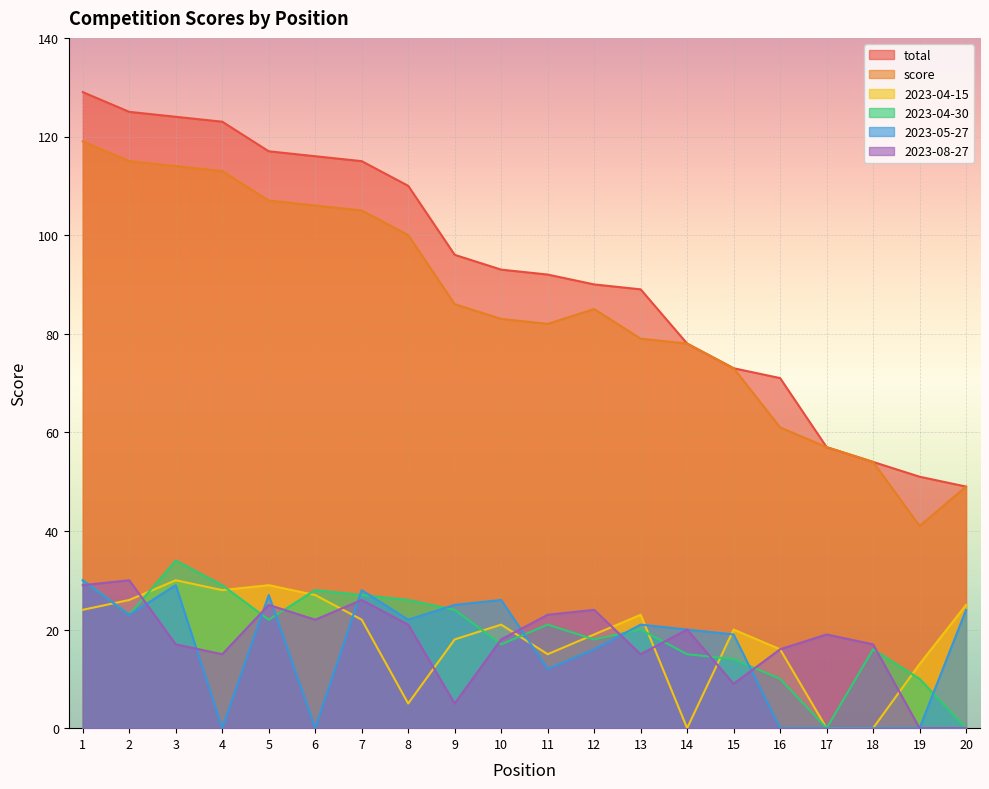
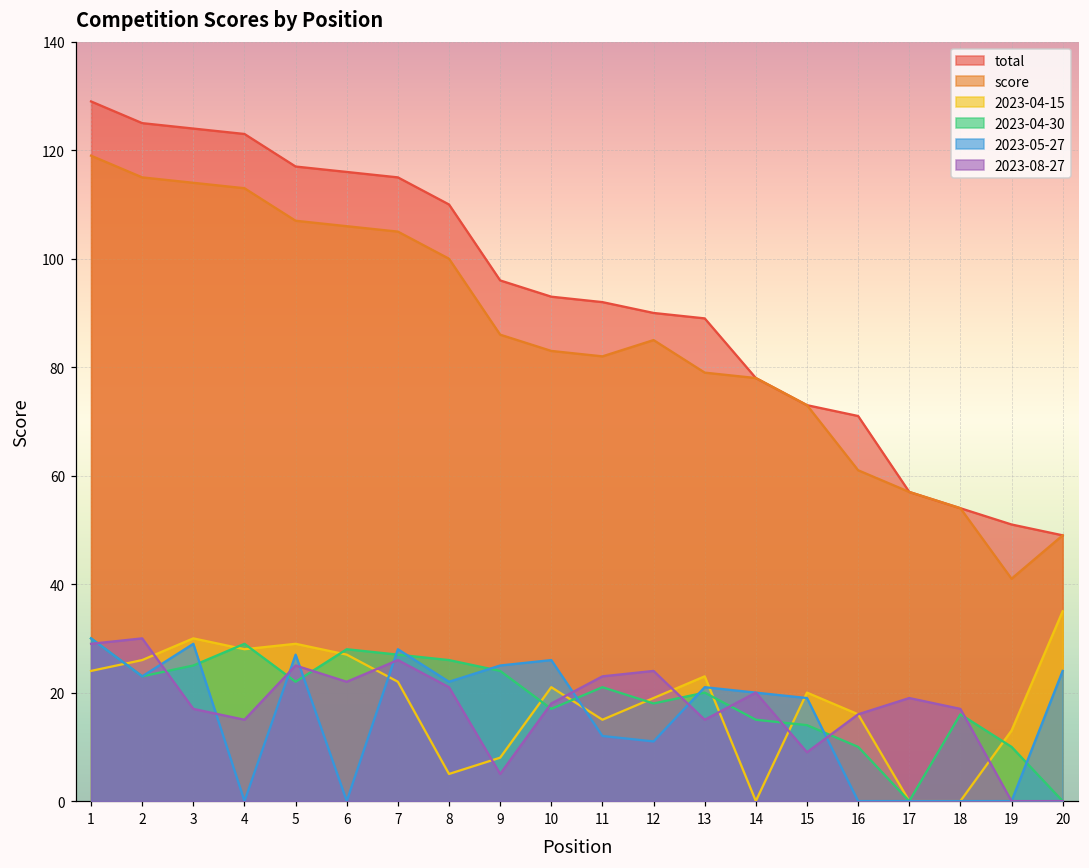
  {
    "2023-04-15": {
      "1": 24,
      "2": 26,
      "3": 30,
      "4": 28,
      "5": 29,
      "6": 27,
      "7": 22,
      "8": 5,
-     "9": 18,
+     "9": 8,
      "10": 21,
      "11": 15,
      "12": 19,
      "13": 23,
      "14": 0,
      "15": 20,
      "19": 13,
-     "20": 25
+     "20": 35
    },
    "2023-04-30": {
-     "3": 34,
+     "3": 25,
      "4": 29,
      "5": 22,
      "6": 28,
      "7": 27,
      "8": 26,
      "9": 24,
      "10": 17,
      "11": 21,
      "12": 18,
      "13": 20,
      "14": 15,
      "15": 14,
      "16": 10,
      "18": 16,
      "19": 10
    },
    "2023-05-27": {
      "3": 29,
      "4": 0,
      "5": 27,
      "6": 0,
      "7": 28,
      "8": 22,
      "9": 25,
      "10": 26,
      "11": 12,
-     "12": 16,
+     "12": 11,
      "13": 21,
      "15": 19,
      "16": 0,
      "20": 24
    },
    "2023-08-27": {
      "1": 29,
      "2": 30,
      "3": 17,
      "4": 15,
      "5": 25,
      "6": 22,
      "7": 26,
      "8": 21,
      "9": 5,
      "10": 18,
      "11": 23,
      "12": 24,
      "13": 15,
      "15": 9,
      "17": 19,
      "18": 17
    }
  }
